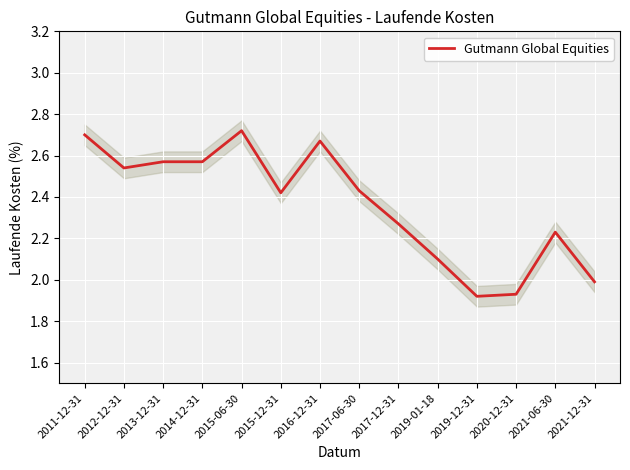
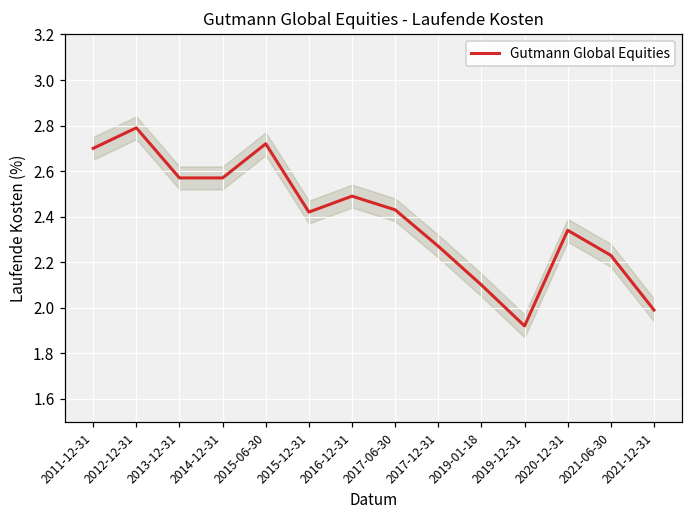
  {
    "Gutmann Global Equities": {
      "2011-12-31": 2.70,
-     "2012-12-31": 2.54,
+     "2012-12-31": 2.79,
      "2013-12-31": 2.57,
      "2014-12-31": 2.57,
      "2015-06-30": 2.72,
      "2015-12-31": 2.42,
-     "2016-12-31": 2.67,
+     "2016-12-31": 2.49,
      "2017-06-30": 2.43,
      "2017-12-31": 2.27,
      "2019-01-18": 2.10,
      "2019-12-31": 1.92,
-     "2020-12-31": 1.93,
+     "2020-12-31": 2.34,
      "2021-06-30": 2.23,
      "2021-12-31": 1.99
    }
  }
